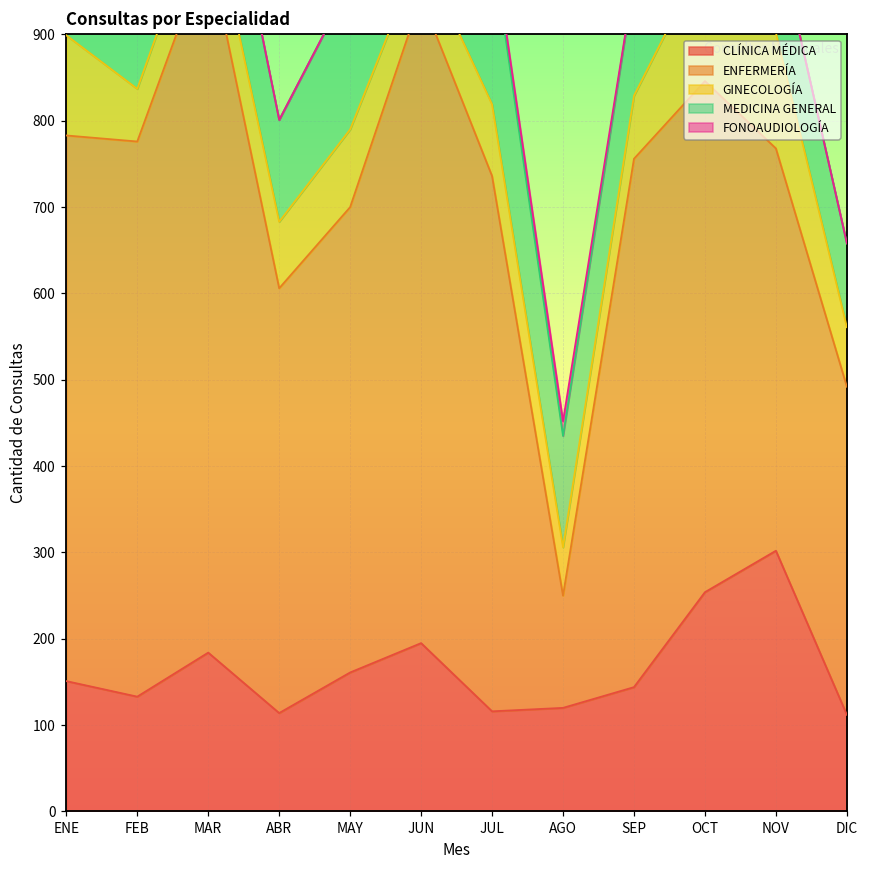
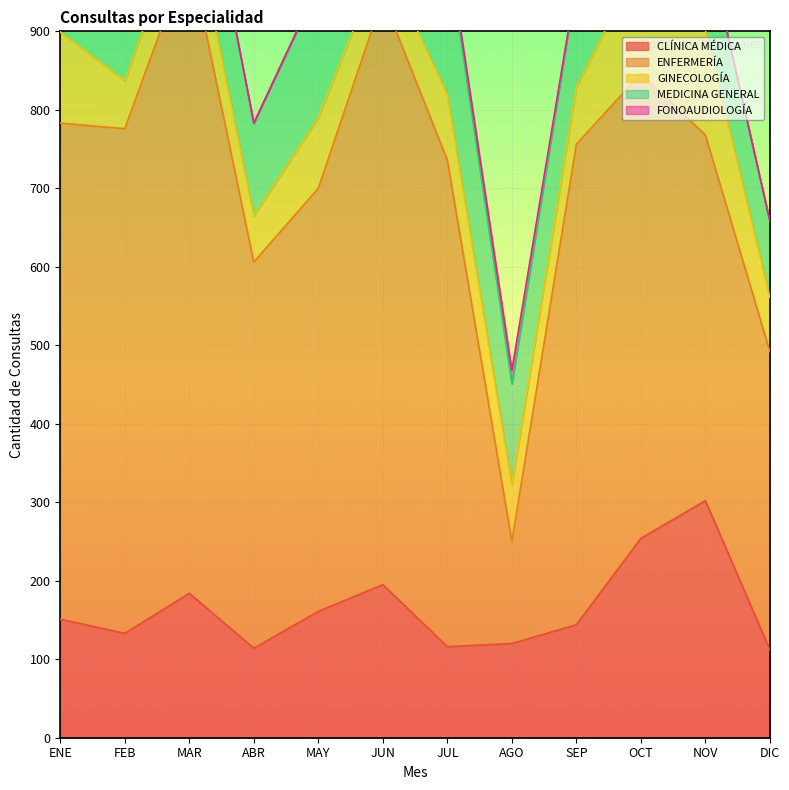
  {
    "GINECOLOGÍA": {
      "ENE": 120,
      "FEB": 60,
-     "ABR": 80,
+     "ABR": 60,
      "MAY": 90,
      "JUL": 80,
-     "AGO": 60,
+     "AGO": 70,
      "SEP": 70,
      "NOV": 130,
      "DIC": 70
    },
    "MEDICINA GENERAL": {
      "AGO": 130
    },
    "FONOAUDIOLOGÍA": {
      "AGO": 20
    }
  }
